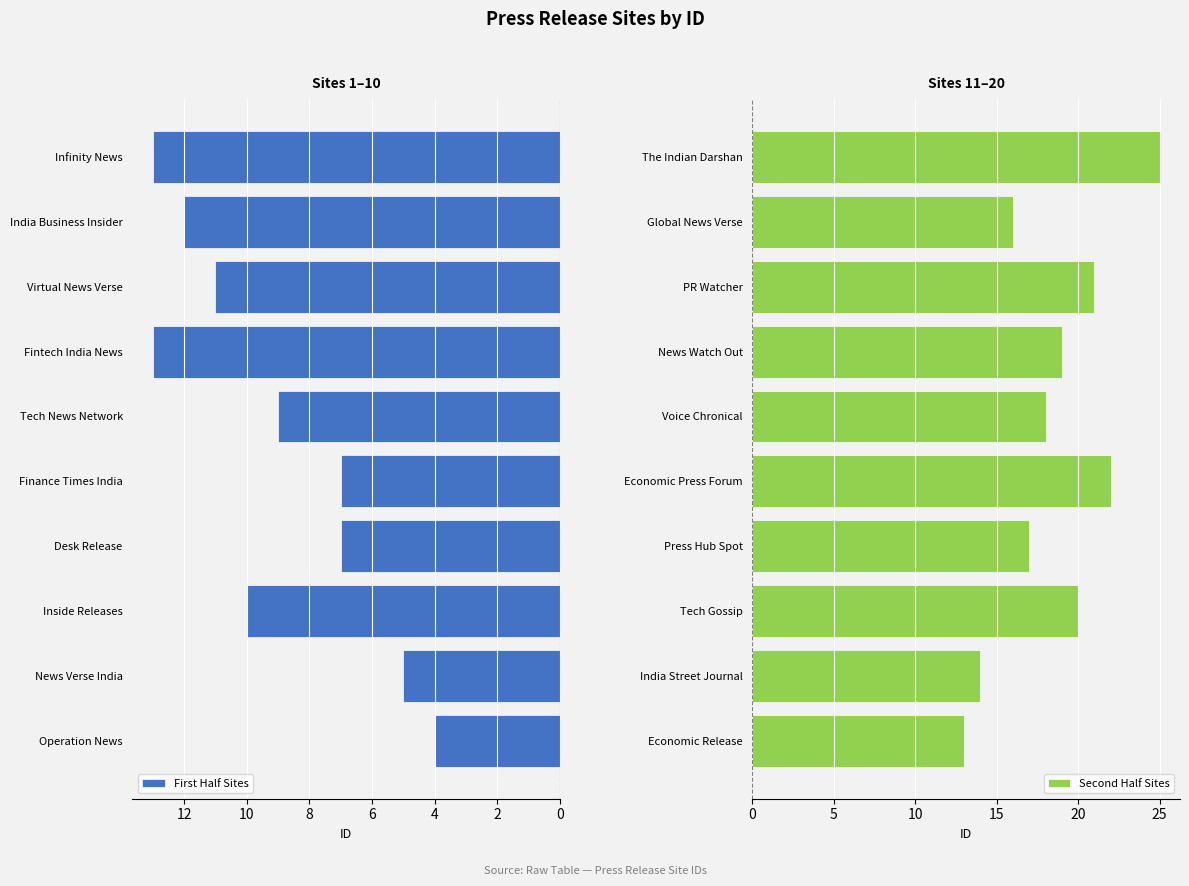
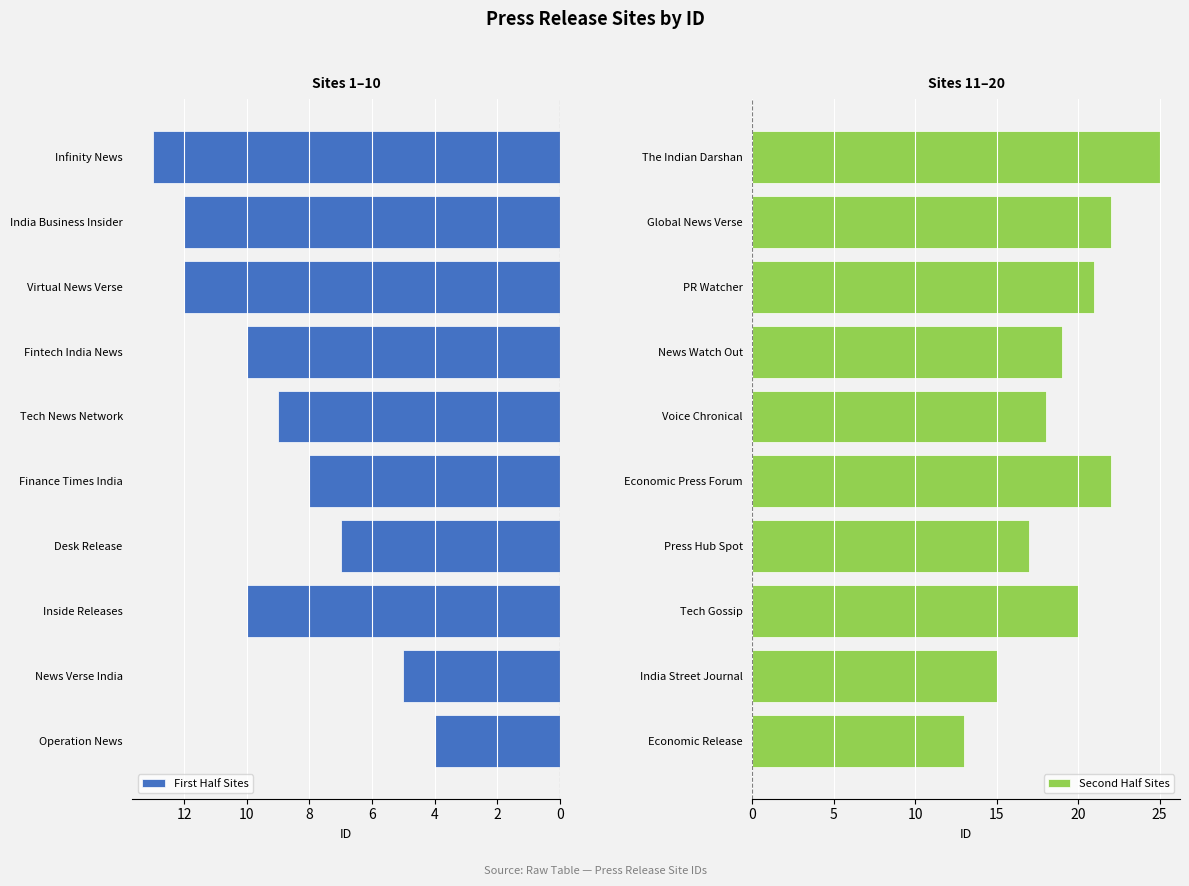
  {
    "Sites 1–10": {
      "Infinity News": 13,
      "India Business Insider": 12,
-     "Virtual News Verse": 11,
-     "Fintech India News": 13,
+     "Virtual News Verse": 12,
+     "Fintech India News": 10,
      "Tech News Network": 9,
-     "Finance Times India": 7,
+     "Finance Times India": 8,
      "Desk Release": 7,
      "Inside Releases": 10,
      "News Verse India": 5,
      "Operation News": 4
    },
    "Sites 11–20": {
      "The Indian Darshan": 25,
-     "Global News Verse": 16,
+     "Global News Verse": 22,
      "PR Watcher": 21,
      "News Watch Out": 19,
      "Voice Chronical": 18,
      "Economic Press Forum": 22,
      "Press Hub Spot": 17,
      "Tech Gossip": 20,
-     "India Street Journal": 14,
+     "India Street Journal": 15,
      "Economic Release": 13
    }
  }
